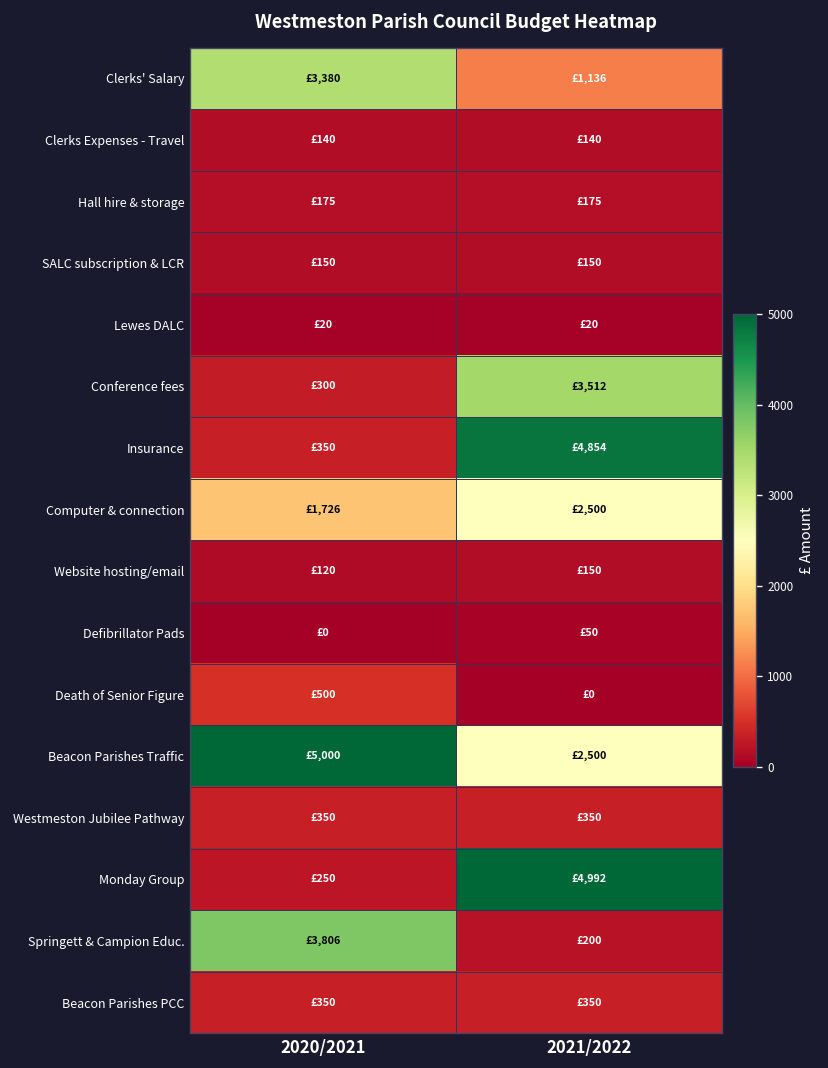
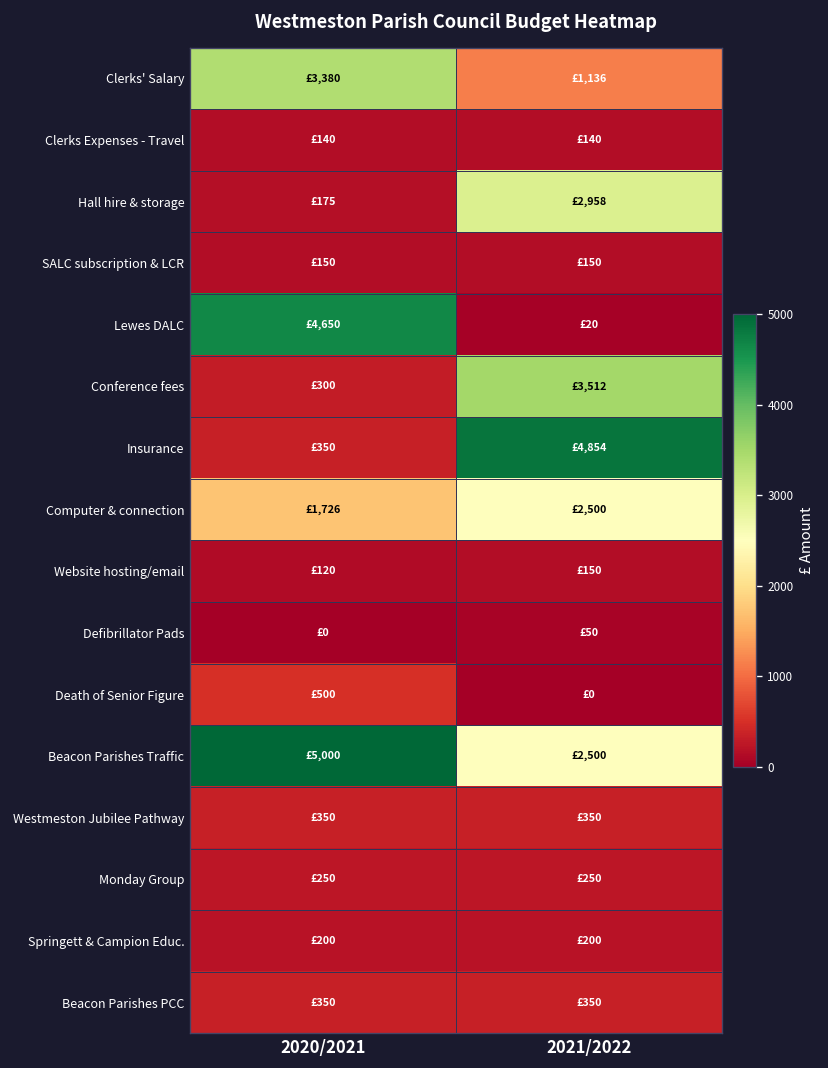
  {
    "Clerks' Salary": {
      "2020/2021": "£3,380",
      "2021/2022": "£1,136"
    },
    "Clerks Expenses - Travel": {
      "2020/2021": "£140",
      "2021/2022": "£140"
    },
    "Hall hire & storage": {
      "2020/2021": "£175",
-     "2021/2022": "£175"
+     "2021/2022": "£2,958"
    },
    "SALC subscription & LCR": {
      "2020/2021": "£150",
      "2021/2022": "£150"
    },
    "Lewes DALC": {
-     "2020/2021": "£20",
+     "2020/2021": "£4,650",
      "2021/2022": "£20"
    },
    "Conference fees": {
      "2020/2021": "£300",
      "2021/2022": "£3,512"
    },
    "Insurance": {
      "2020/2021": "£350",
      "2021/2022": "£4,854"
    },
    "Computer & connection": {
      "2020/2021": "£1,726",
      "2021/2022": "£2,500"
    },
    "Website hosting/email": {
      "2020/2021": "£120",
      "2021/2022": "£150"
    },
    "Defibrillator Pads": {
      "2020/2021": "£0",
      "2021/2022": "£50"
    },
    "Death of Senior Figure": {
      "2020/2021": "£500",
      "2021/2022": "£0"
    },
    "Beacon Parishes Traffic": {
      "2020/2021": "£5,000",
      "2021/2022": "£2,500"
    },
    "Westmeston Jubilee Pathway": {
      "2020/2021": "£350",
      "2021/2022": "£350"
    },
    "Monday Group": {
      "2020/2021": "£250",
-     "2021/2022": "£4,992"
+     "2021/2022": "£250"
    },
    "Springett & Campion Educ.": {
-     "2020/2021": "£3,806",
+     "2020/2021": "£200",
      "2021/2022": "£200"
    },
    "Beacon Parishes PCC": {
      "2020/2021": "£350",
      "2021/2022": "£350"
    }
  }
